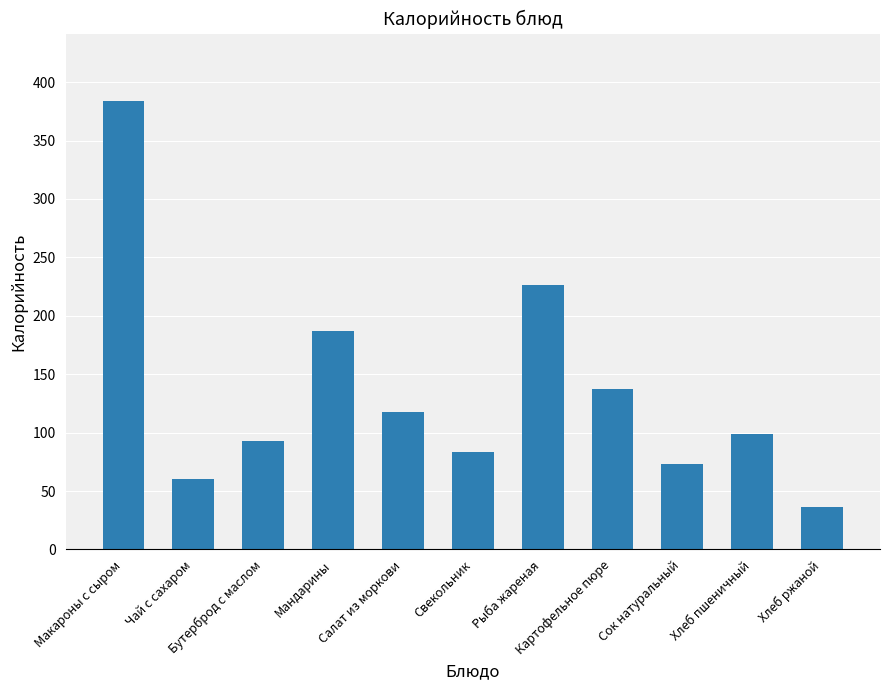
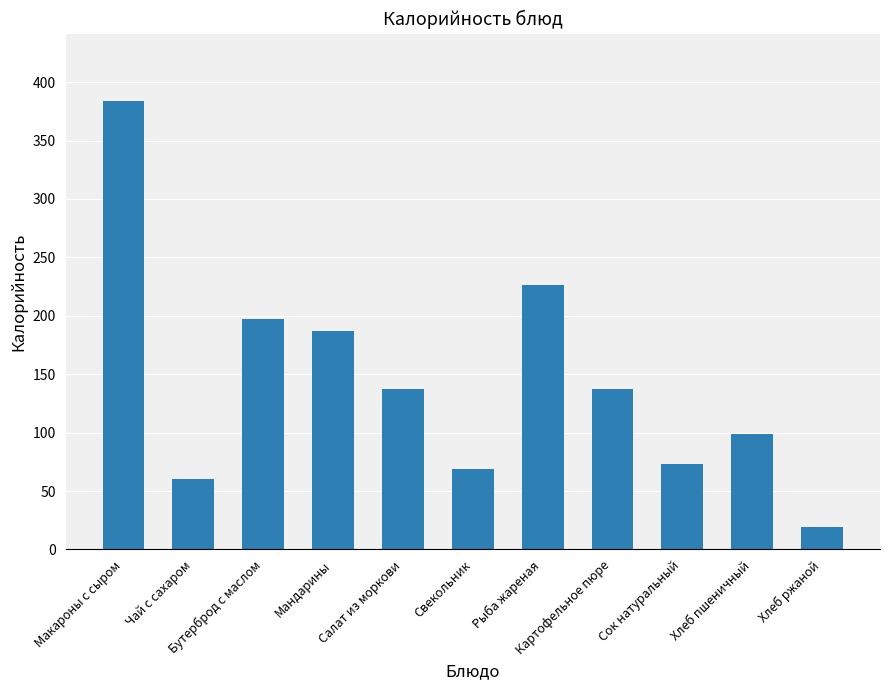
  {
    "Макароны с сыром": 384,
    "Чай с сахаром": 60,
-   "Бутерброд с маслом": 93,
+   "Бутерброд с маслом": 197,
    "Мандарины": 187,
-   "Салат из моркови": 118,
-   "Свекольник": 83,
+   "Салат из моркови": 137,
+   "Свекольник": 69,
    "Рыба жареная": 226,
    "Картофельное пюре": 137,
    "Сок натуральный": 73,
    "Хлеб пшеничный": 99,
-   "Хлеб ржаной": 36
+   "Хлеб ржаной": 19
  }
